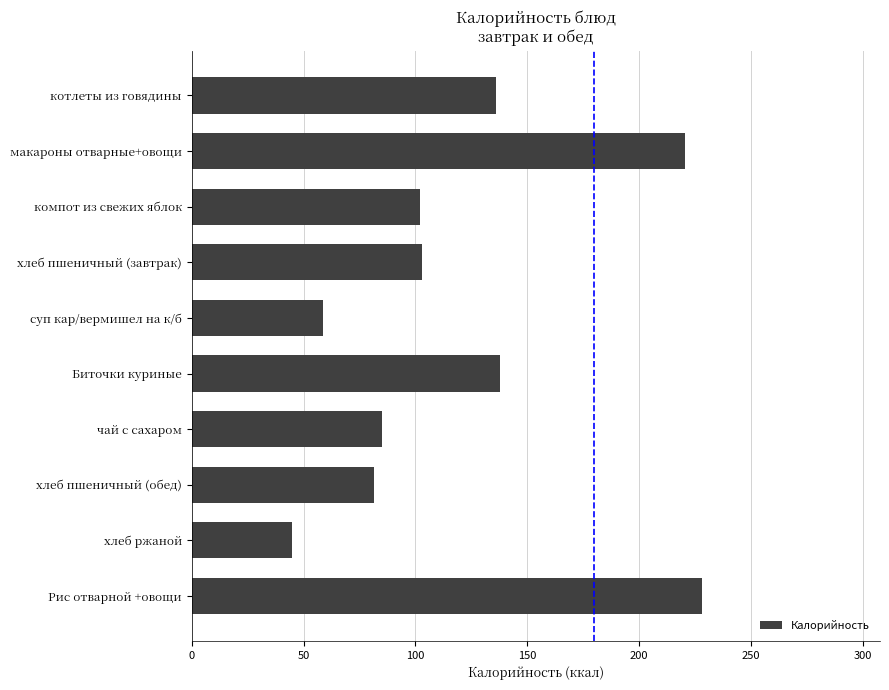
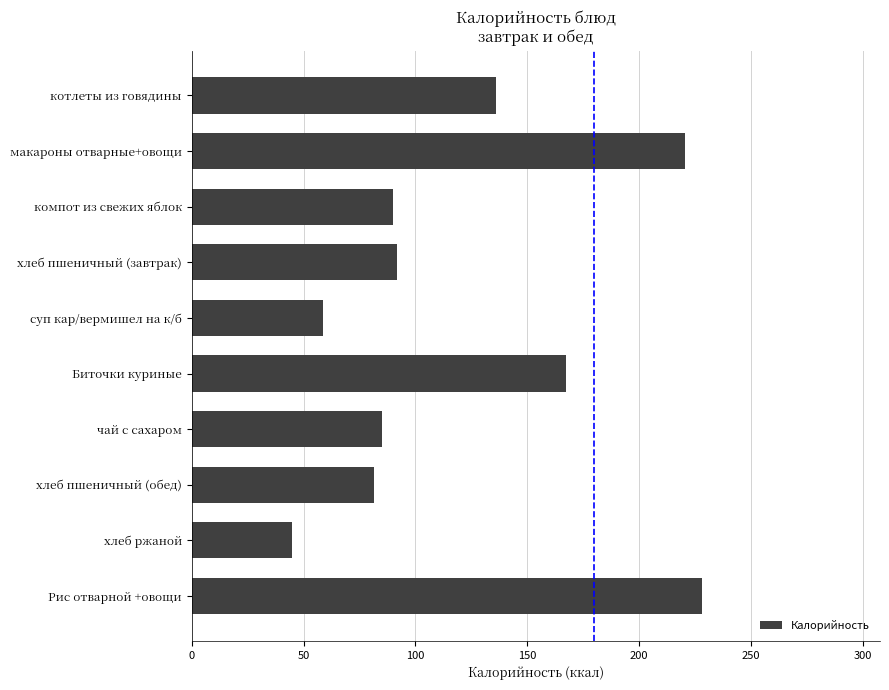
  {
    "котлеты из говядины": 136,
    "макароны отварные+овощи": 221,
-   "компот из свежих яблок": 102,
-   "хлеб пшеничный (завтрак)": 103,
+   "компот из свежих яблок": 90,
+   "хлеб пшеничный (завтрак)": 92,
    "суп кар/вермишел на к/б": 59,
-   "Биточки куриные": 138,
+   "Биточки куриные": 167,
    "чай с сахаром": 85,
    "хлеб пшеничный (обед)": 82,
    "хлеб ржаной": 45,
    "Рис отварной +овощи": 228
  }
